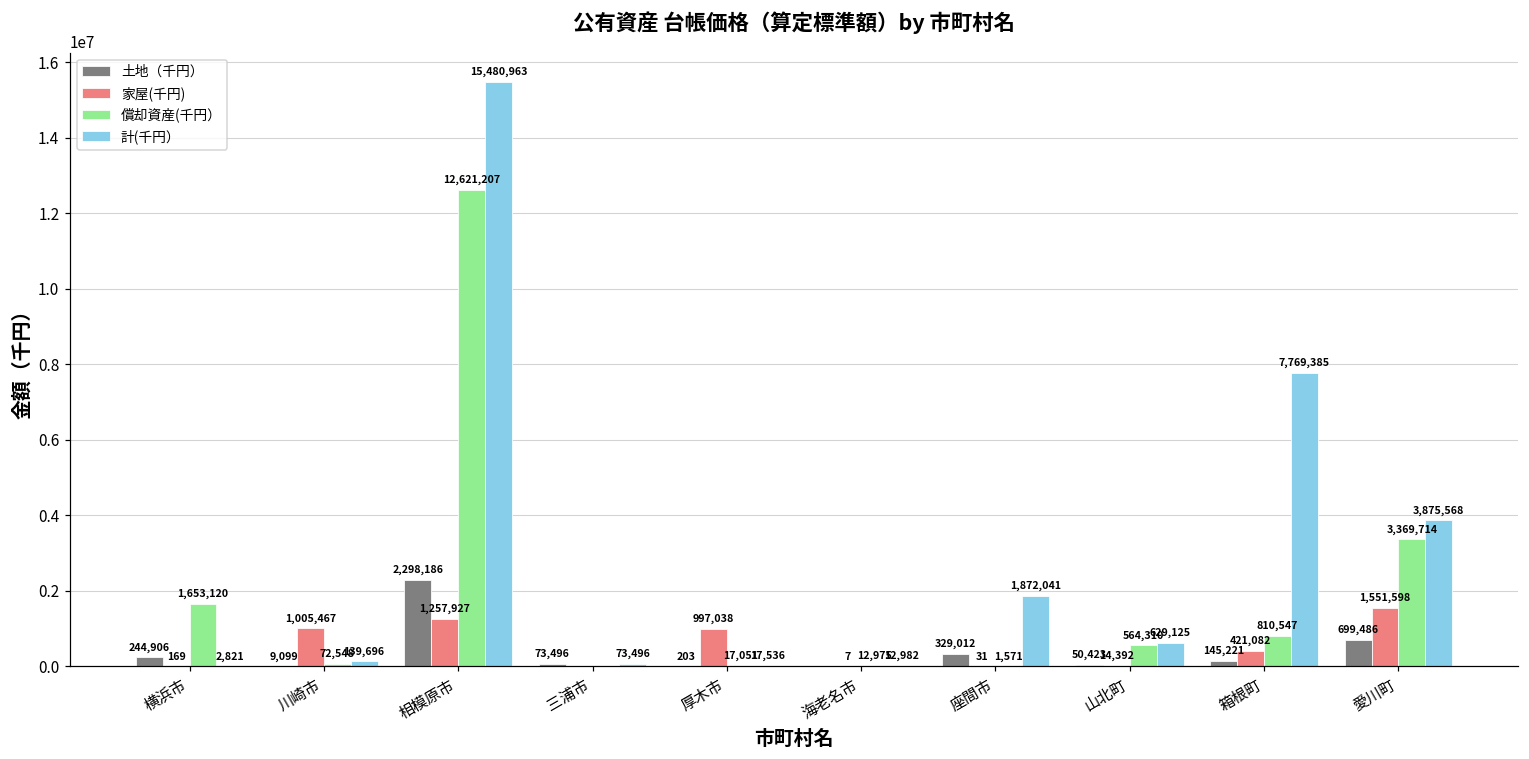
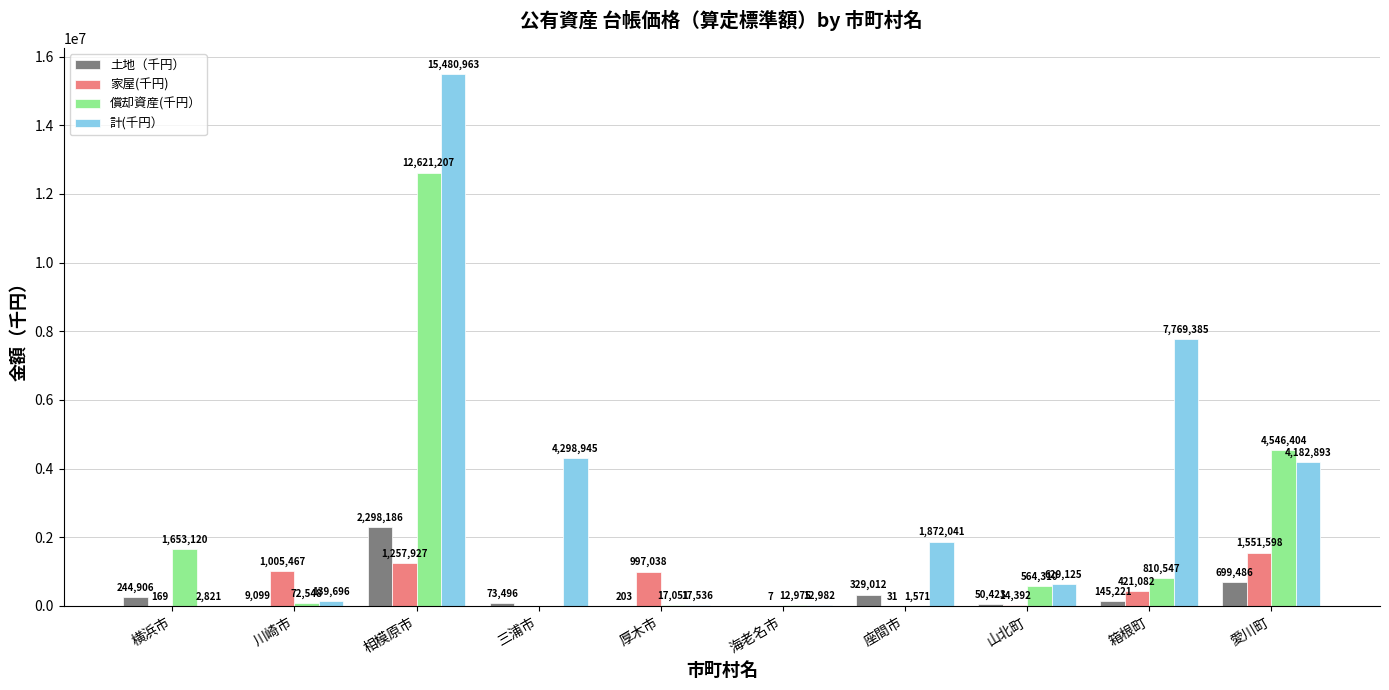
  {
    "土地（千円）": {
      "横浜市": "244,906",
      "川崎市": "9,099",
      "相模原市": "2,298,186",
      "三浦市": "73,496",
      "厚木市": "203",
      "座間市": "329,012",
      "箱根町": "145,221",
      "愛川町": "699,486"
    },
    "家屋(千円)": {
      "横浜市": "169",
      "川崎市": "1,005,467",
      "相模原市": "1,257,927",
      "厚木市": "997,038",
      "海老名市": "7",
      "座間市": "31",
      "箱根町": "421,082",
      "愛川町": "1,551,598"
    },
    "償却資産(千円）": {
      "横浜市": "1,653,120",
      "相模原市": "12,621,207",
      "座間市": "1,571",
      "箱根町": "810,547",
-     "愛川町": "3,369,714"
+     "愛川町": "4,546,404"
    },
    "計(千円）": {
      "横浜市": "2,821",
      "相模原市": "15,480,963",
-     "三浦市": "73,496",
+     "三浦市": "4,298,945",
      "座間市": "1,872,041",
      "箱根町": "7,769,385",
-     "愛川町": "3,875,568"
+     "愛川町": "4,182,893"
    }
  }
